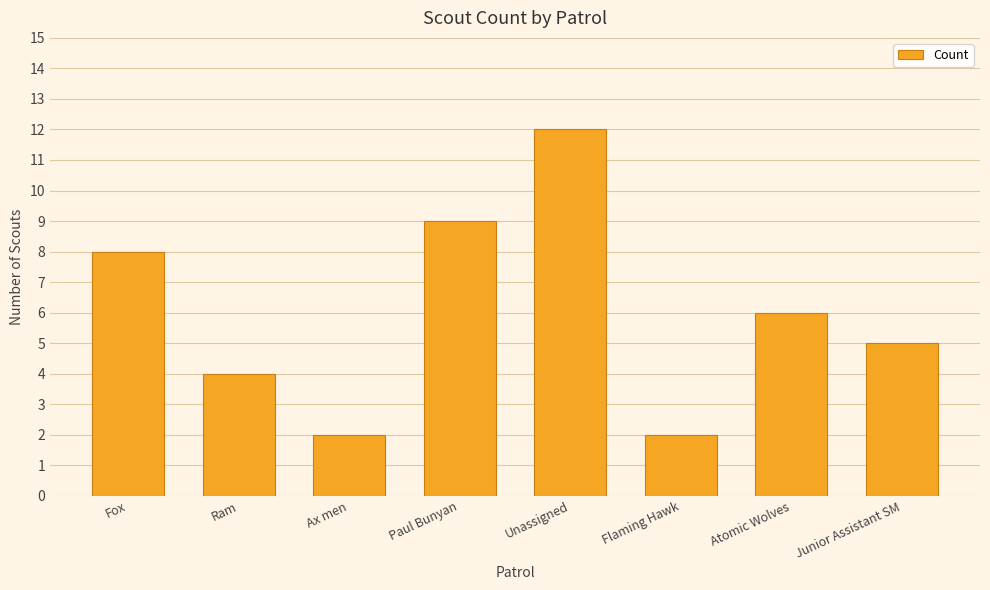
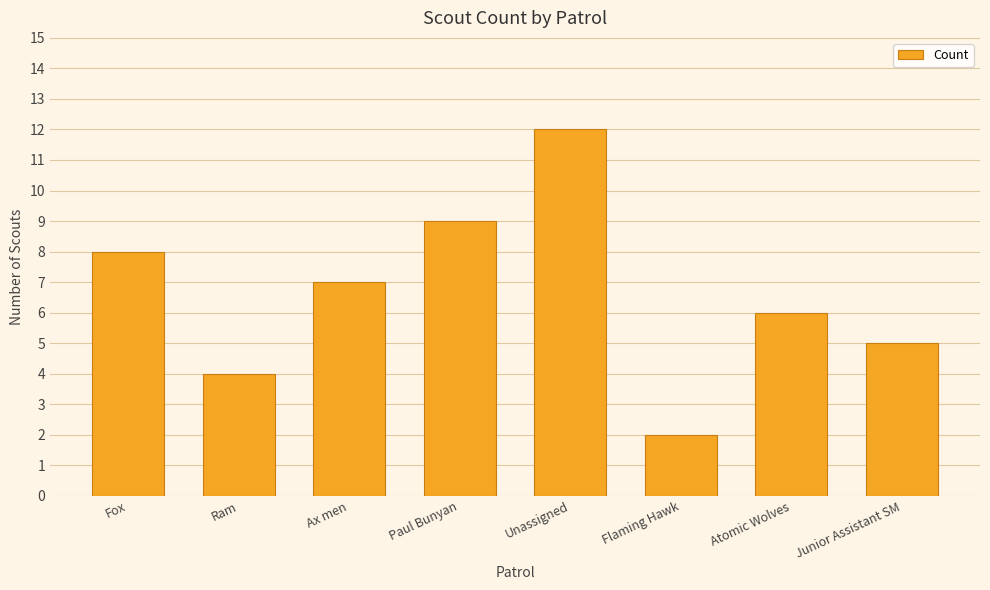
  {
    "Fox": 8,
    "Ram": 4,
-   "Ax men": 2,
+   "Ax men": 7,
    "Paul Bunyan": 9,
    "Unassigned": 12,
    "Flaming Hawk": 2,
    "Atomic Wolves": 6,
    "Junior Assistant SM": 5
  }
